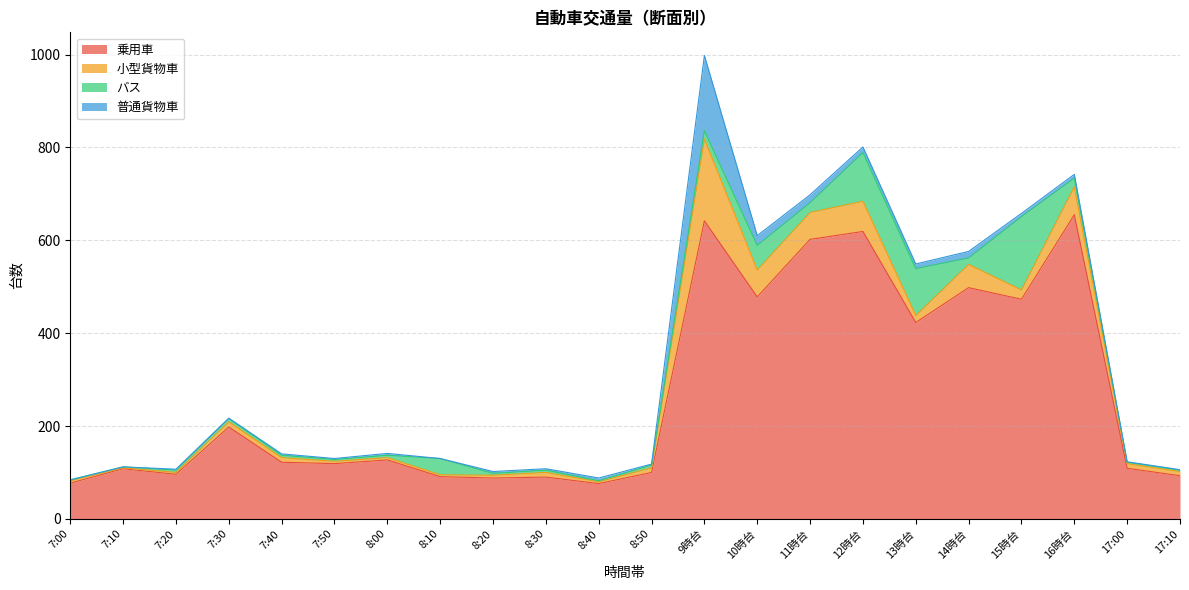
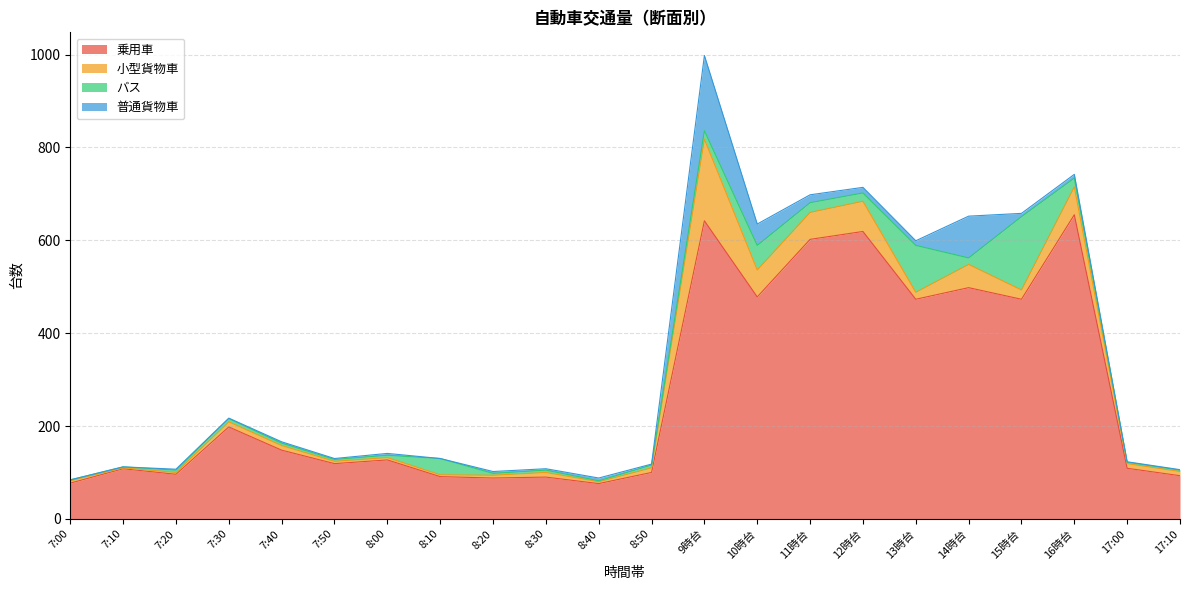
  {
    "乗用車": {
      "7:30": 200,
-     "7:40": 120,
+     "7:40": 150,
      "8:20": 90,
      "8:30": 90,
      "8:50": 100,
      "9時台": 640,
      "10時台": 480,
      "11時台": 600,
      "12時台": 620,
-     "13時台": 420,
+     "13時台": 470,
      "14時台": 500,
      "15時台": 470,
      "16時台": 660,
      "17:00": 110,
      "17:10": 90
    },
    "小型貨物車": {
      "7:30": 10,
      "8:50": 10,
      "9時台": 180,
      "10時台": 60,
      "11時台": 60,
      "12時台": 70,
      "13時台": 20,
      "14時台": 50,
      "15時台": 20,
      "16時台": 60
    },
    "バス": {
      "9時台": 20,
      "10時台": 50,
      "11時台": 20,
-     "12時台": 110,
+     "12時台": 20,
      "13時台": 100,
      "14時台": 10,
      "15時台": 160,
      "16時台": 20
    },
    "普通貨物車": {
      "8:40": 10,
      "9時台": 160,
-     "10時台": 20,
+     "10時台": 50,
      "11時台": 20,
      "12時台": 10,
      "13時台": 10,
-     "14時台": 10,
+     "14時台": 90,
      "15時台": 10,
      "16時台": 10
    }
  }
